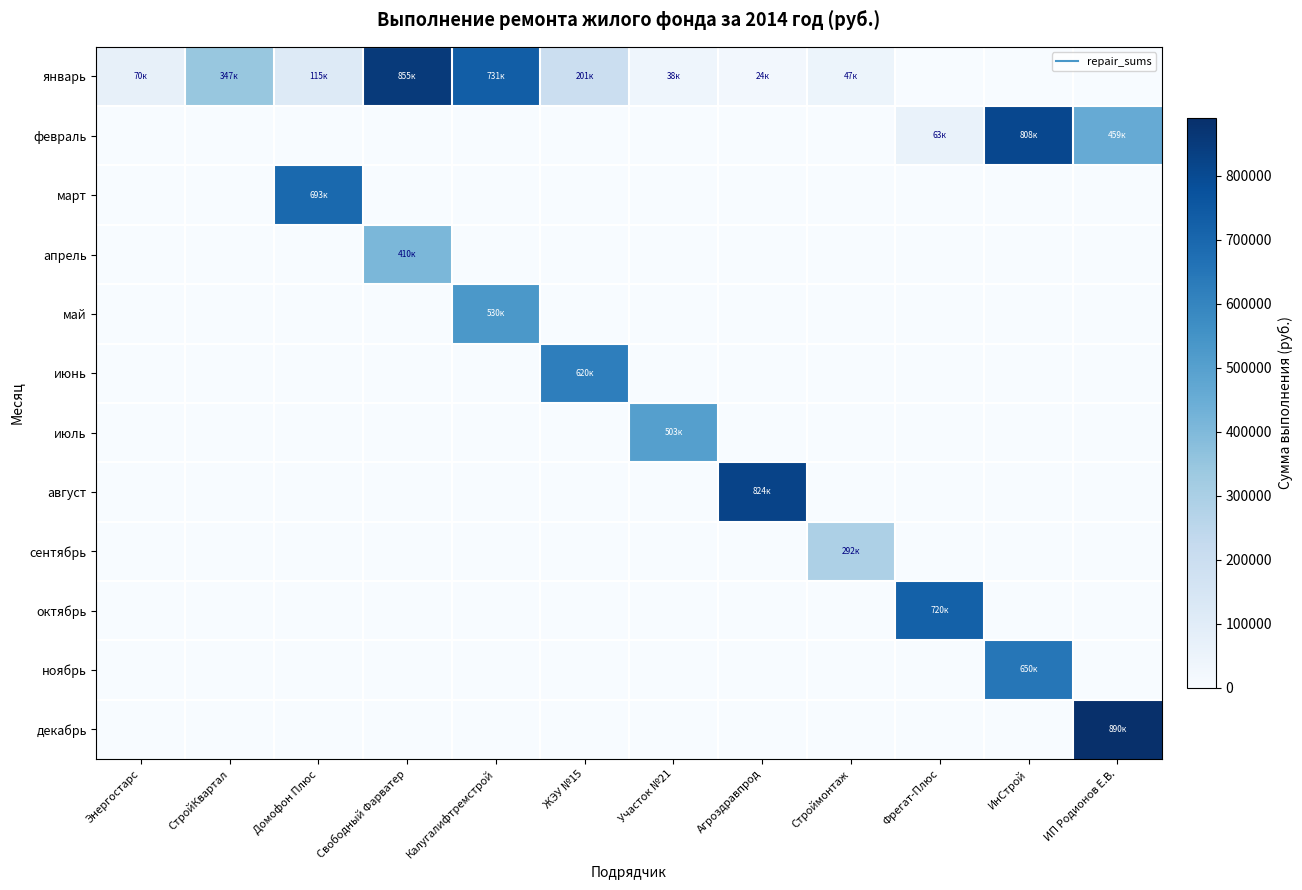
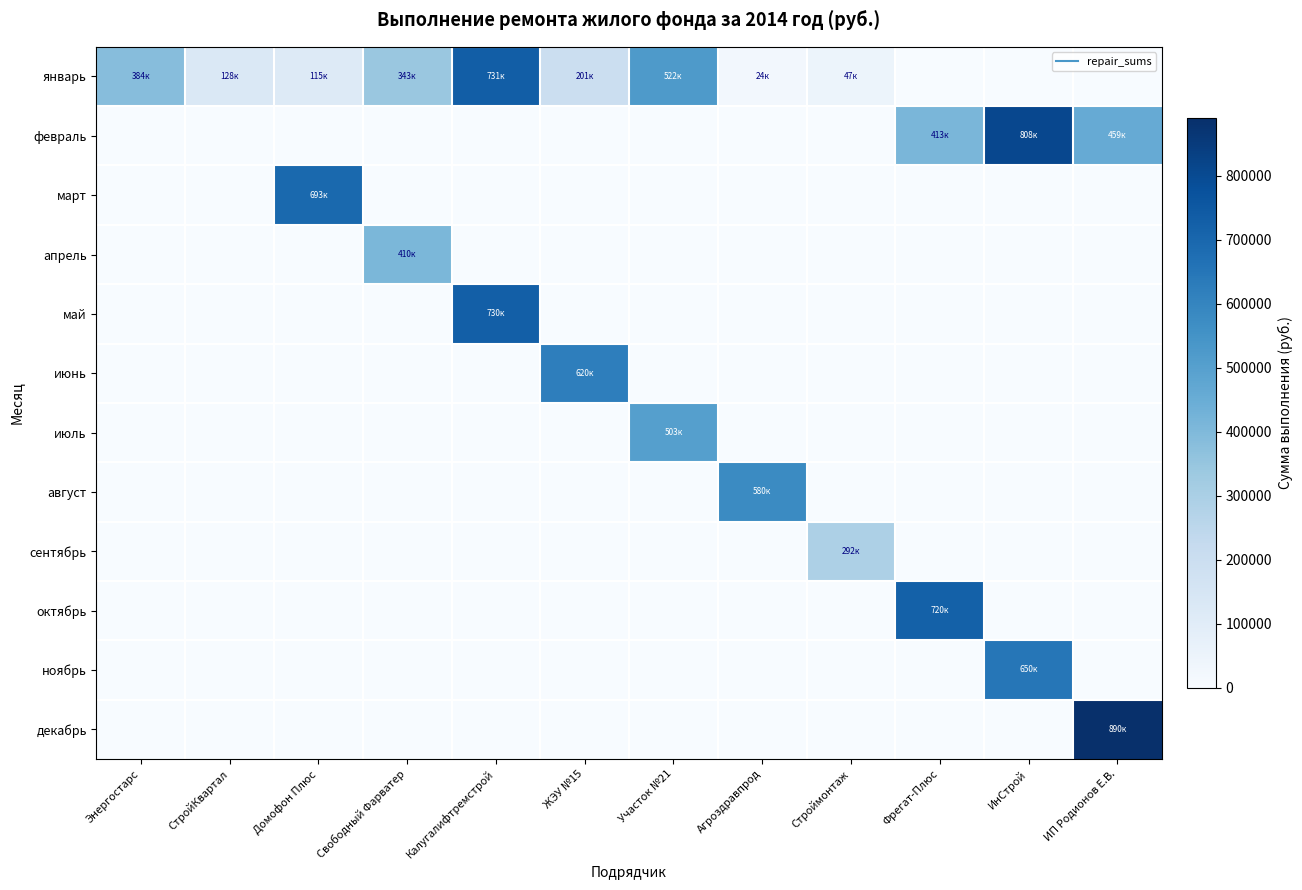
  {
    "январь": {
-     "Энергостарс": "70к",
-     "СтройКвартал": "347к",
+     "Энергостарс": "384к",
+     "СтройКвартал": "128к",
      "Домофон Плюс": "115к",
-     "Свободный Фарватер": "855к",
+     "Свободный Фарватер": "343к",
      "Калугалифтремстрой": "731к",
      "ЖЭУ №15": "201к",
-     "Участок №21": "38к",
+     "Участок №21": "522к",
      "Агроздравпрод": "24к",
      "Строймонтаж": "47к"
    },
    "февраль": {
-     "Фрегат-Плюс": "63к",
+     "Фрегат-Плюс": "413к",
      "ИнСтрой": "808к",
      "ИП Родионов Е.В.": "459к"
    },
    "март": {
      "Домофон Плюс": "693к"
    },
    "апрель": {
      "Свободный Фарватер": "410к"
    },
    "май": {
-     "Калугалифтремстрой": "530к"
+     "Калугалифтремстрой": "730к"
    },
    "июнь": {
      "ЖЭУ №15": "620к"
    },
    "июль": {
      "Участок №21": "503к"
    },
    "август": {
-     "Агроздравпрод": "824к"
+     "Агроздравпрод": "580к"
    },
    "сентябрь": {
      "Строймонтаж": "292к"
    },
    "октябрь": {
      "Фрегат-Плюс": "720к"
    },
    "ноябрь": {
      "ИнСтрой": "650к"
    },
    "декабрь": {
      "ИП Родионов Е.В.": "890к"
    }
  }
